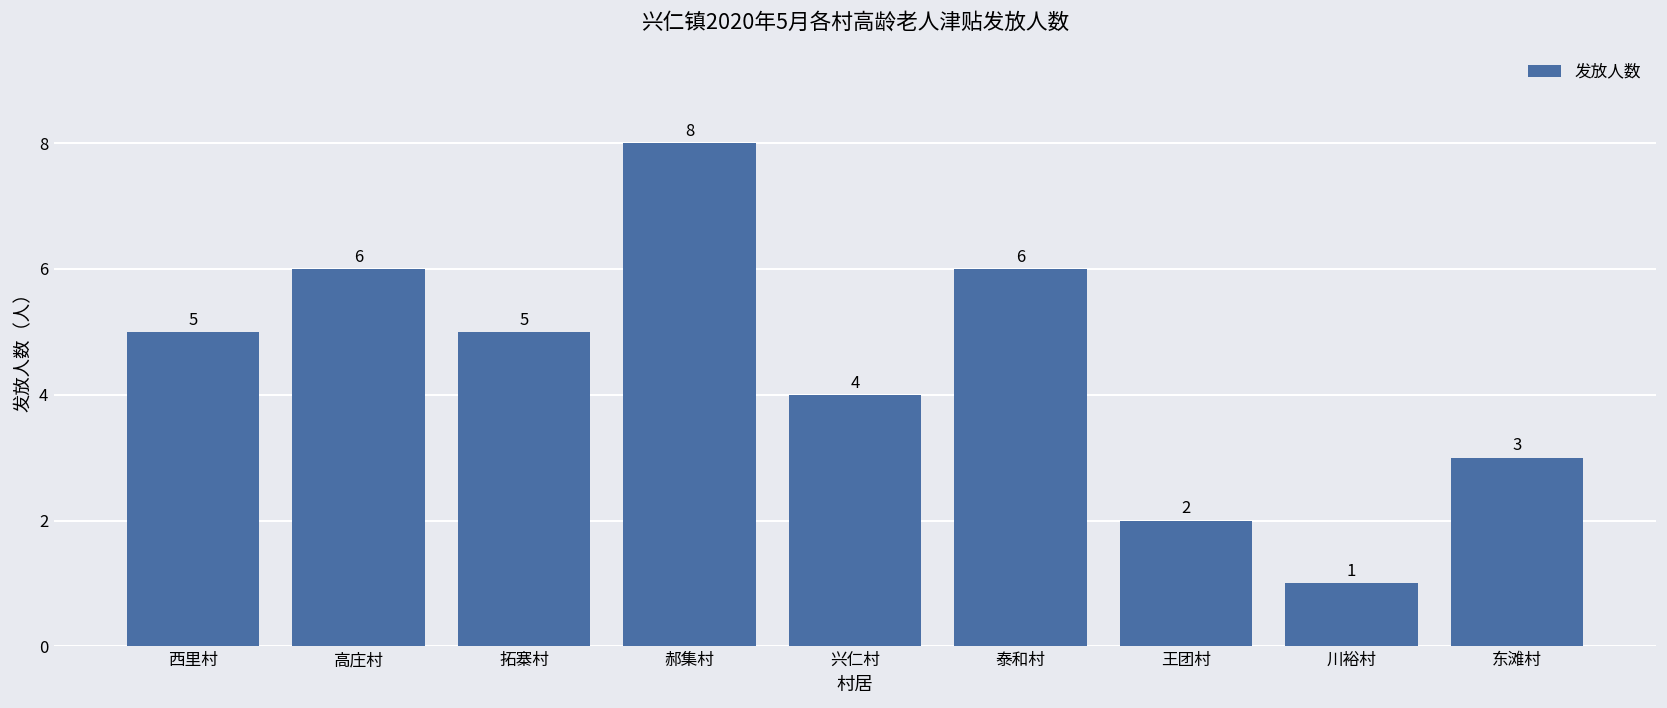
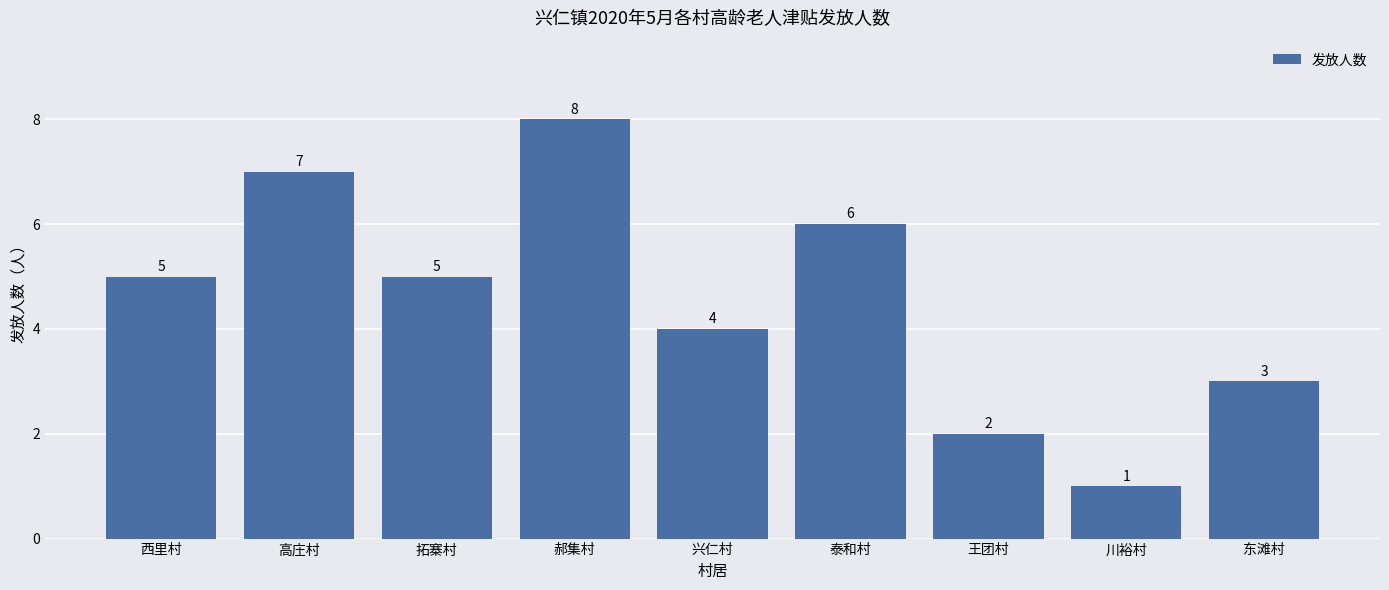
  {
    "西里村": 5,
-   "高庄村": 6,
+   "高庄村": 7,
    "拓寨村": 5,
    "郝集村": 8,
    "兴仁村": 4,
    "泰和村": 6,
    "王团村": 2,
    "川裕村": 1,
    "东滩村": 3
  }
